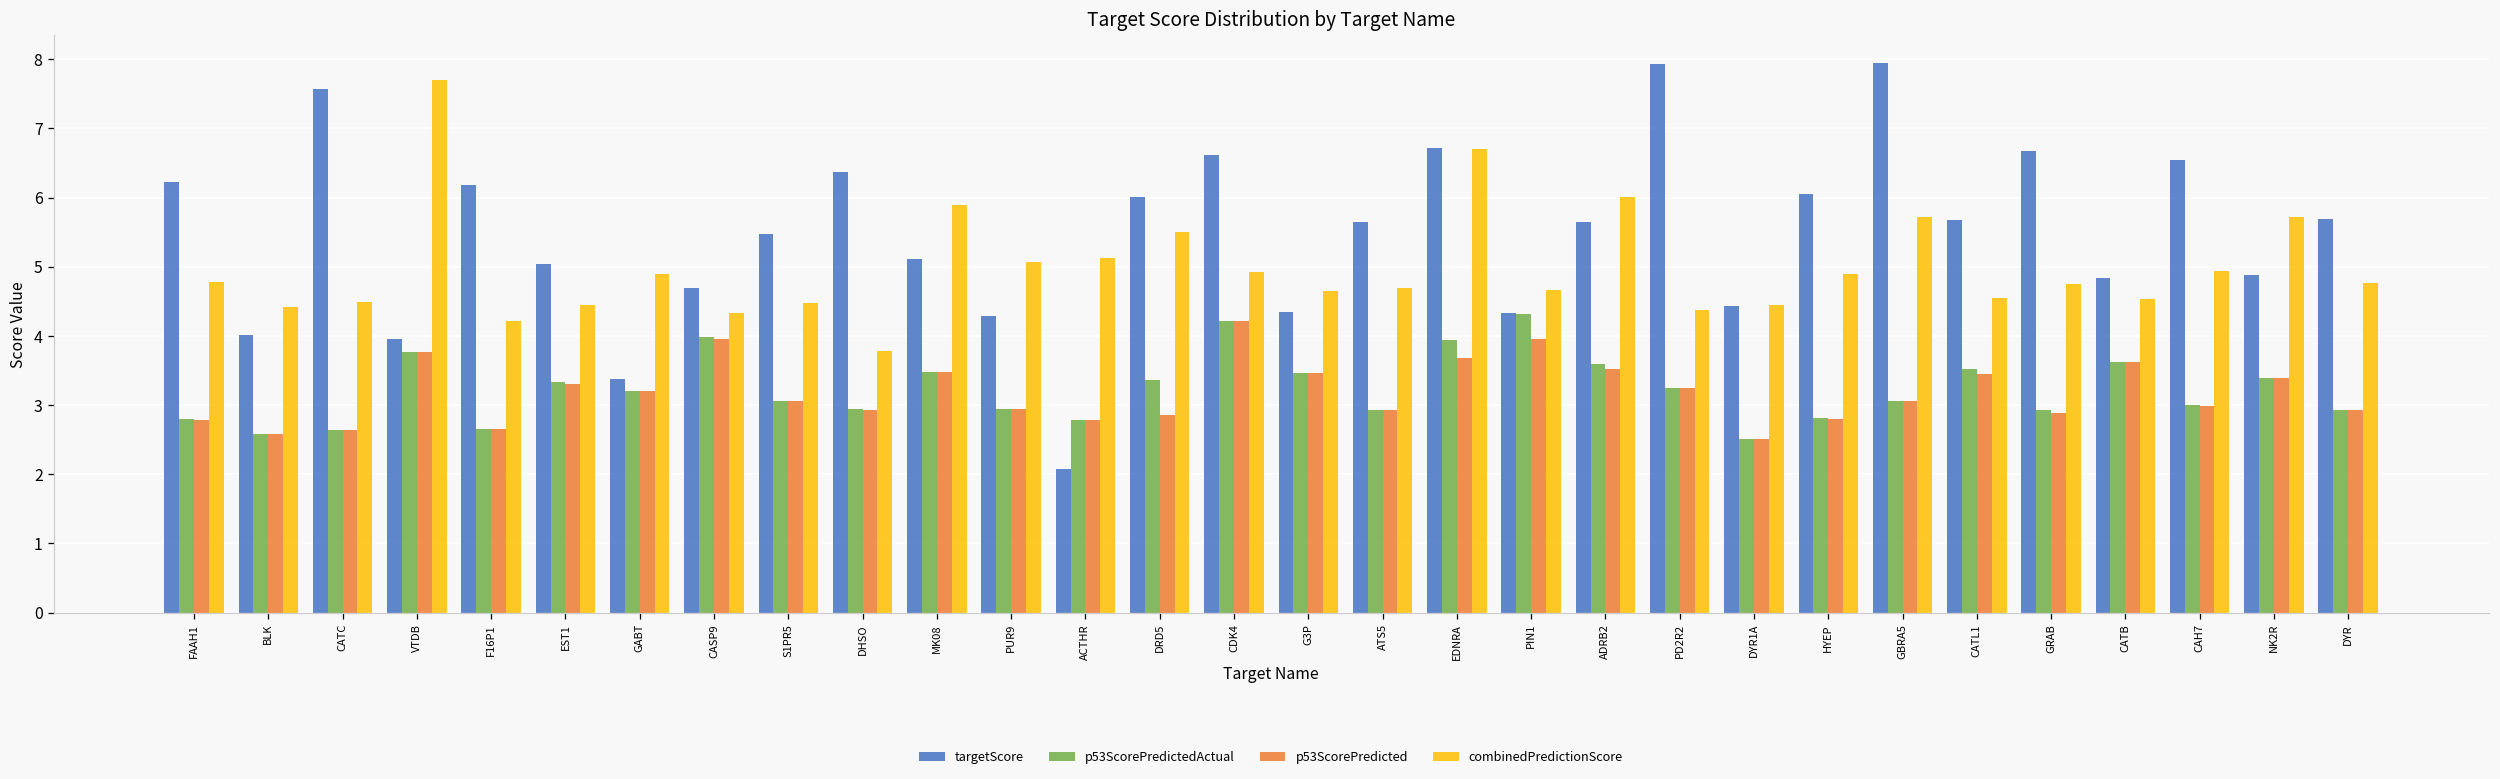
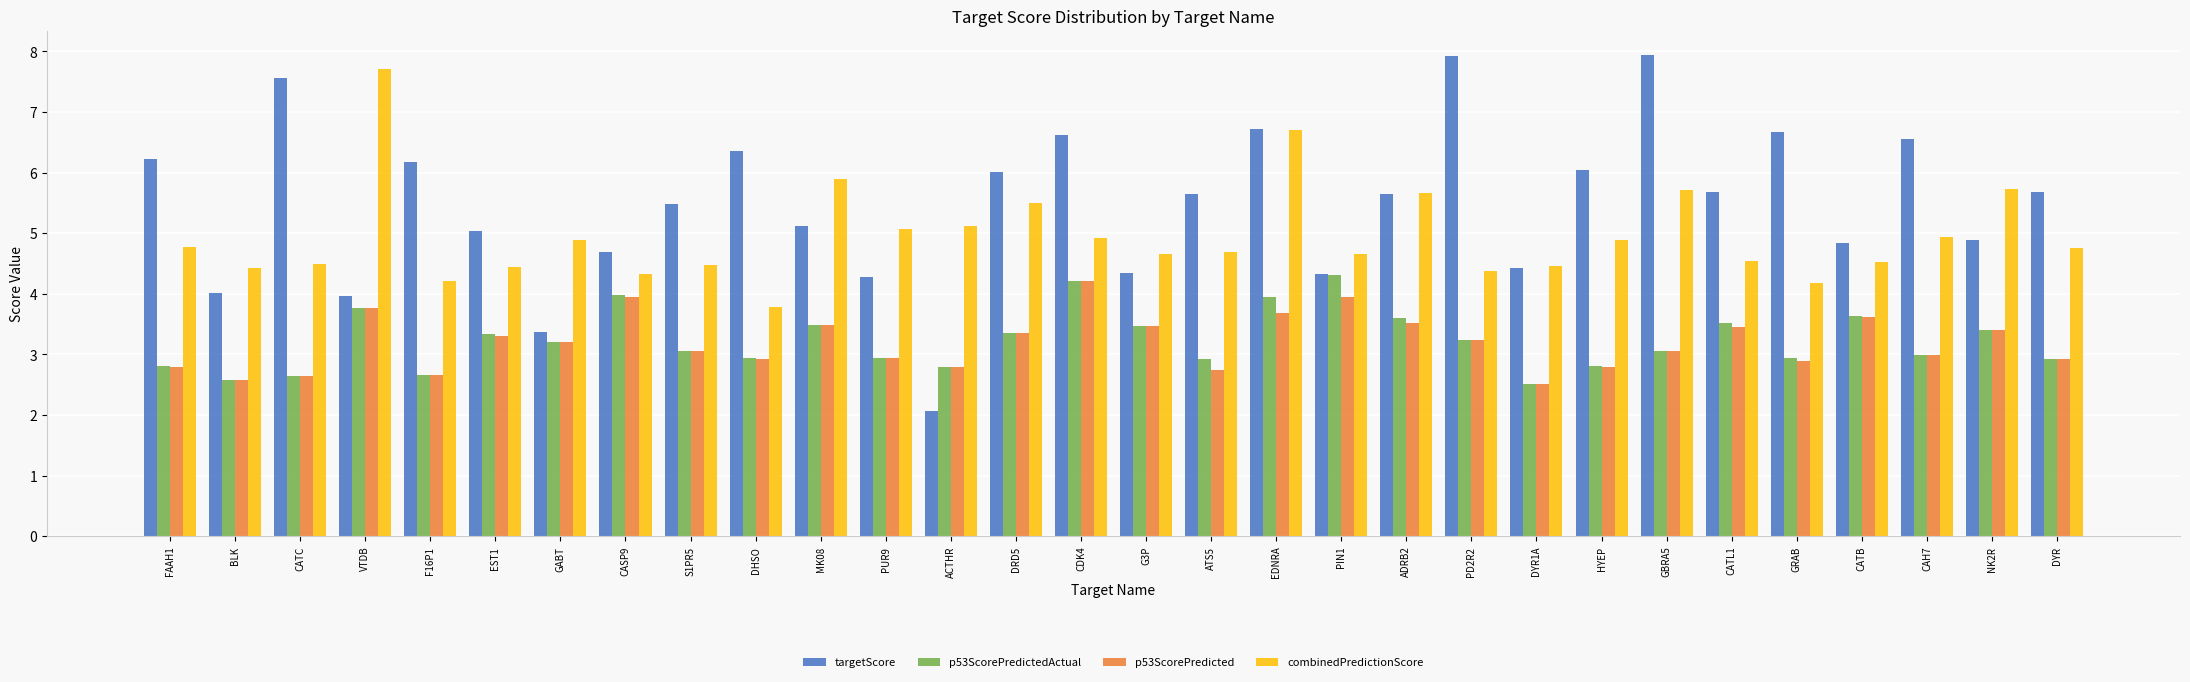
  {
    "targetScore": {
      "FAAH1": 6.2,
      "BLK": 4.0,
      "CATC": 7.6,
      "VTDB": 4.0,
      "F16P1": 6.2,
      "EST1": 5.0,
      "GABT": 3.4,
      "CASP9": 4.7,
      "S1PR5": 5.5,
      "DHSO": 6.4,
      "MK08": 5.1,
      "PUR9": 4.3,
      "ACTHR": 2.1,
      "DRD5": 6.0,
      "CDK4": 6.6,
      "G3P": 4.3,
      "ATS5": 5.6,
      "EDNRA": 6.7,
      "PIN1": 4.3,
      "ADRB2": 5.6,
      "PD2R2": 7.9,
      "DYR1A": 4.4,
      "HYEP": 6.0,
      "GBRA5": 7.9,
      "CATL1": 5.7,
      "GRAB": 6.7,
      "CATB": 4.8,
      "CAH7": 6.5,
      "NK2R": 4.9,
      "DYR": 5.7
    },
    "p53ScorePredictedActual": {
      "FAAH1": 2.8,
      "BLK": 2.6,
      "CATC": 2.6,
      "VTDB": 3.8,
      "F16P1": 2.7,
      "EST1": 3.3,
      "GABT": 3.2,
      "CASP9": 4.0,
      "S1PR5": 3.1,
      "DHSO": 2.9,
      "MK08": 3.5,
      "PUR9": 2.9,
      "ACTHR": 2.8,
      "DRD5": 3.4,
      "CDK4": 4.2,
      "G3P": 3.5,
      "ATS5": 2.9,
      "EDNRA": 3.9,
      "PIN1": 4.3,
      "ADRB2": 3.6,
      "PD2R2": 3.2,
      "DYR1A": 2.5,
      "HYEP": 2.8,
      "GBRA5": 3.1,
      "CATL1": 3.5,
      "GRAB": 2.9,
      "CATB": 3.6,
      "CAH7": 3.0,
      "NK2R": 3.4,
      "DYR": 2.9
    },
    "p53ScorePredicted": {
      "FAAH1": 2.8,
      "BLK": 2.6,
      "CATC": 2.6,
      "VTDB": 3.8,
      "F16P1": 2.7,
      "EST1": 3.3,
      "GABT": 3.2,
      "CASP9": 3.9,
      "S1PR5": 3.1,
      "DHSO": 2.9,
      "MK08": 3.5,
      "PUR9": 2.9,
      "ACTHR": 2.8,
-     "DRD5": 2.9,
+     "DRD5": 3.4,
      "CDK4": 4.2,
      "G3P": 3.5,
-     "ATS5": 2.9,
+     "ATS5": 2.8,
      "EDNRA": 3.7,
      "PIN1": 3.9,
      "ADRB2": 3.5,
      "PD2R2": 3.2,
      "DYR1A": 2.5,
      "HYEP": 2.8,
      "GBRA5": 3.1,
      "CATL1": 3.5,
      "GRAB": 2.9,
      "CATB": 3.6,
      "CAH7": 3.0,
      "NK2R": 3.4,
      "DYR": 2.9
    },
    "combinedPredictionScore": {
      "FAAH1": 4.8,
      "BLK": 4.4,
      "CATC": 4.5,
      "VTDB": 7.7,
      "F16P1": 4.2,
      "EST1": 4.4,
      "GABT": 4.9,
      "CASP9": 4.3,
      "S1PR5": 4.5,
      "DHSO": 3.8,
      "MK08": 5.9,
      "PUR9": 5.1,
      "ACTHR": 5.1,
      "DRD5": 5.5,
      "CDK4": 4.9,
      "G3P": 4.7,
      "ATS5": 4.7,
      "EDNRA": 6.7,
      "PIN1": 4.7,
-     "ADRB2": 6.0,
+     "ADRB2": 5.7,
      "PD2R2": 4.4,
      "DYR1A": 4.5,
      "HYEP": 4.9,
      "GBRA5": 5.7,
      "CATL1": 4.5,
-     "GRAB": 4.7,
+     "GRAB": 4.2,
      "CATB": 4.5,
      "CAH7": 4.9,
      "NK2R": 5.7,
      "DYR": 4.8
    }
  }
